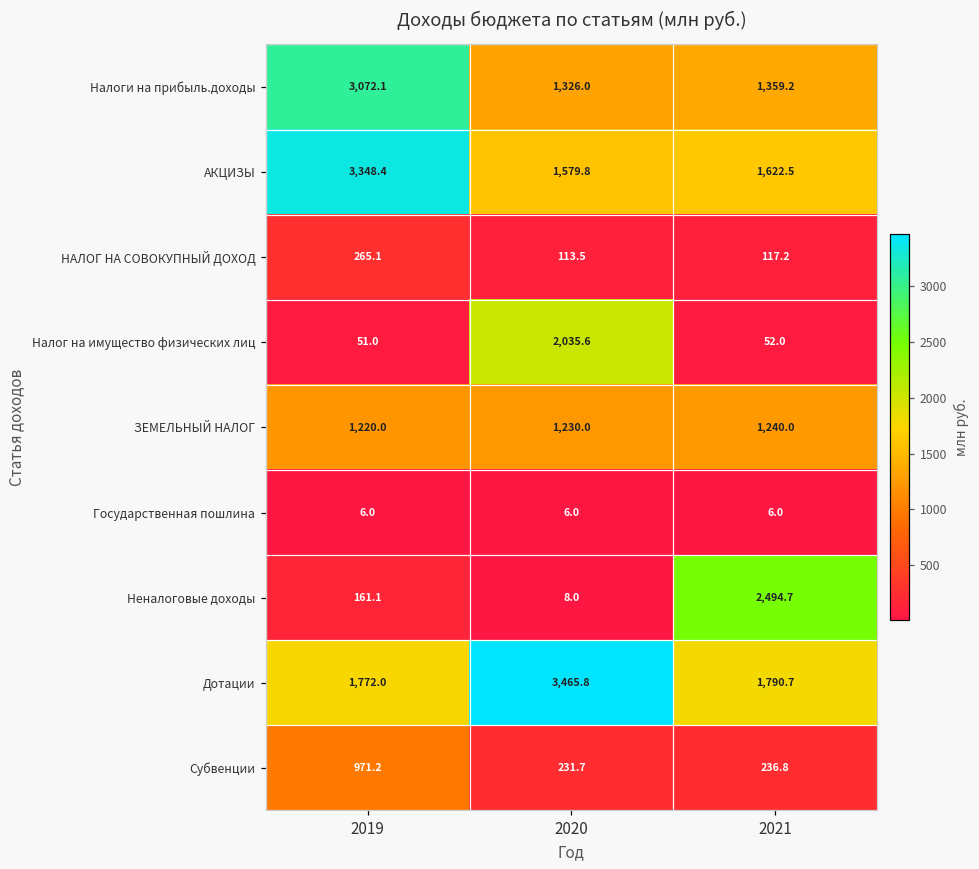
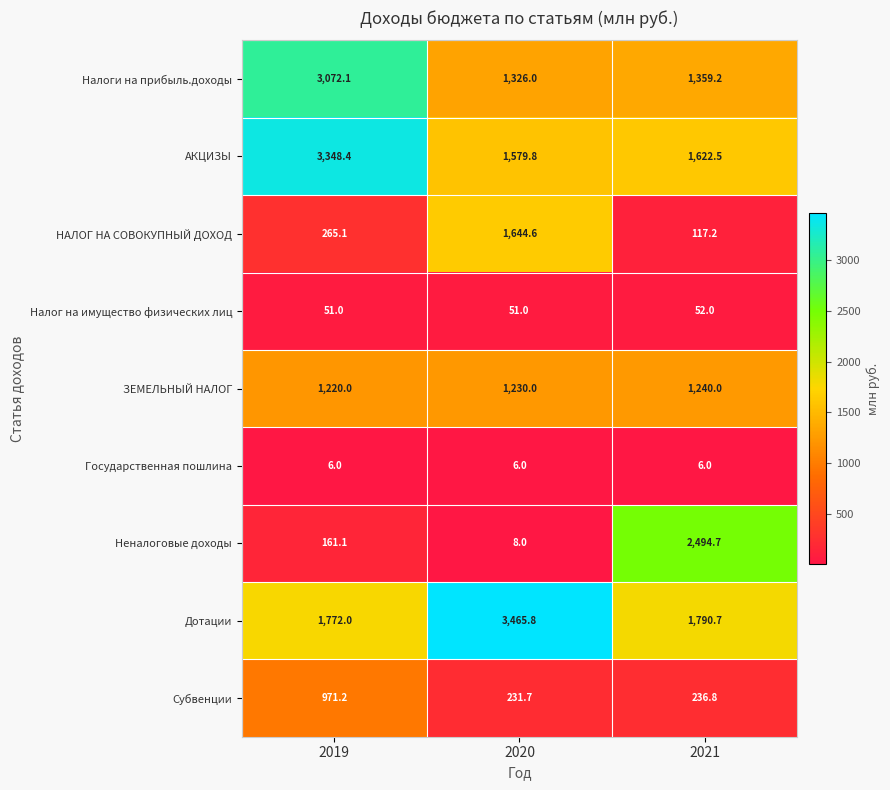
  {
    "Налоги на прибыль.доходы": {
      "2019": "3,072.1",
      "2020": "1,326.0",
      "2021": "1,359.2"
    },
    "АКЦИЗЫ": {
      "2019": "3,348.4",
      "2020": "1,579.8",
      "2021": "1,622.5"
    },
    "НАЛОГ НА СОВОКУПНЫЙ ДОХОД": {
      "2019": "265.1",
-     "2020": "113.5",
+     "2020": "1,644.6",
      "2021": "117.2"
    },
    "Налог на имущество физических лиц": {
      "2019": "51.0",
-     "2020": "2,035.6",
+     "2020": "51.0",
      "2021": "52.0"
    },
    "ЗЕМЕЛЬНЫЙ НАЛОГ": {
      "2019": "1,220.0",
      "2020": "1,230.0",
      "2021": "1,240.0"
    },
    "Государственная пошлина": {
      "2019": "6.0",
      "2020": "6.0",
      "2021": "6.0"
    },
    "Неналоговые доходы": {
      "2019": "161.1",
      "2020": "8.0",
      "2021": "2,494.7"
    },
    "Дотации": {
      "2019": "1,772.0",
      "2020": "3,465.8",
      "2021": "1,790.7"
    },
    "Субвенции": {
      "2019": "971.2",
      "2020": "231.7",
      "2021": "236.8"
    }
  }
